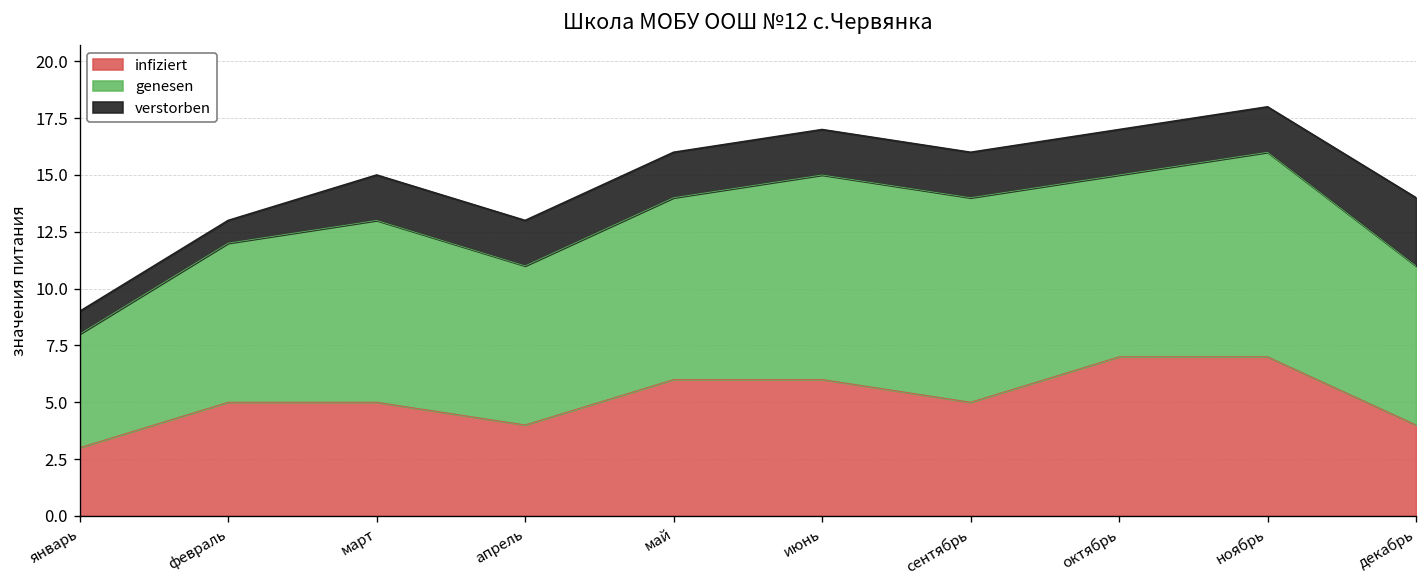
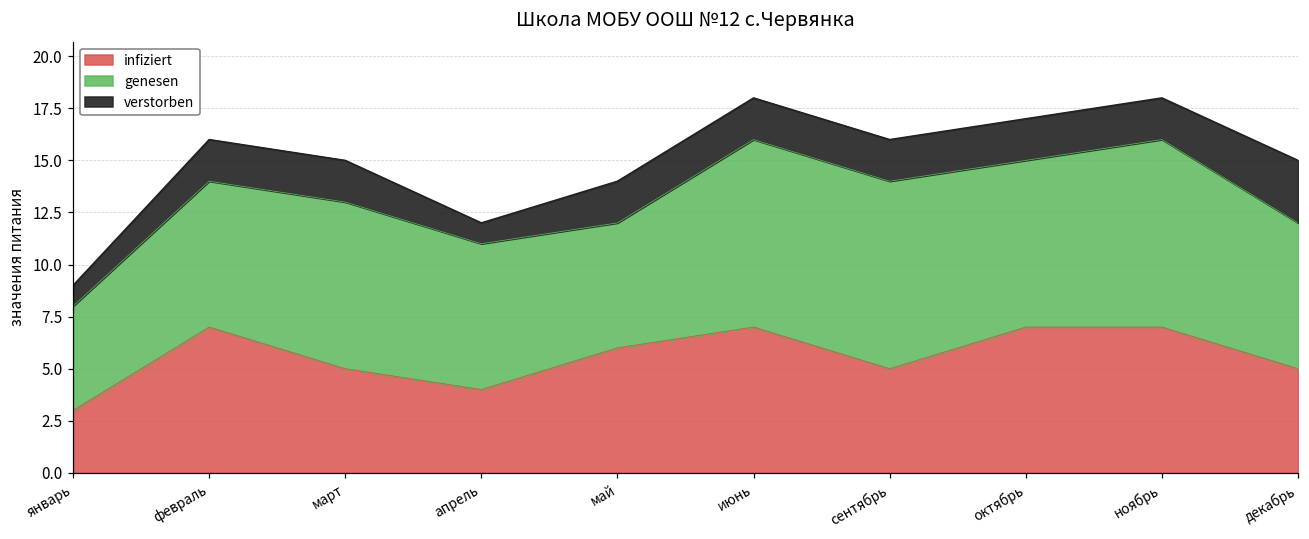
  {
    "infiziert": {
      "январь": 3,
-     "февраль": 5,
+     "февраль": 7,
      "март": 5,
      "апрель": 4,
      "май": 6,
-     "июнь": 6,
+     "июнь": 7,
      "сентябрь": 5,
      "октябрь": 7,
      "ноябрь": 7,
-     "декабрь": 4
+     "декабрь": 5
    },
    "genesen": {
      "январь": 5,
      "февраль": 7,
      "март": 8,
      "апрель": 7,
-     "май": 8,
+     "май": 6,
      "июнь": 9,
      "сентябрь": 9,
      "октябрь": 8,
      "ноябрь": 9,
      "декабрь": 7
    },
    "verstorben": {
      "январь": 1,
-     "февраль": 1,
+     "февраль": 2,
      "март": 2,
-     "апрель": 2,
+     "апрель": 1,
      "май": 2,
      "июнь": 2,
      "сентябрь": 2,
      "октябрь": 2,
      "ноябрь": 2,
      "декабрь": 3
    }
  }
